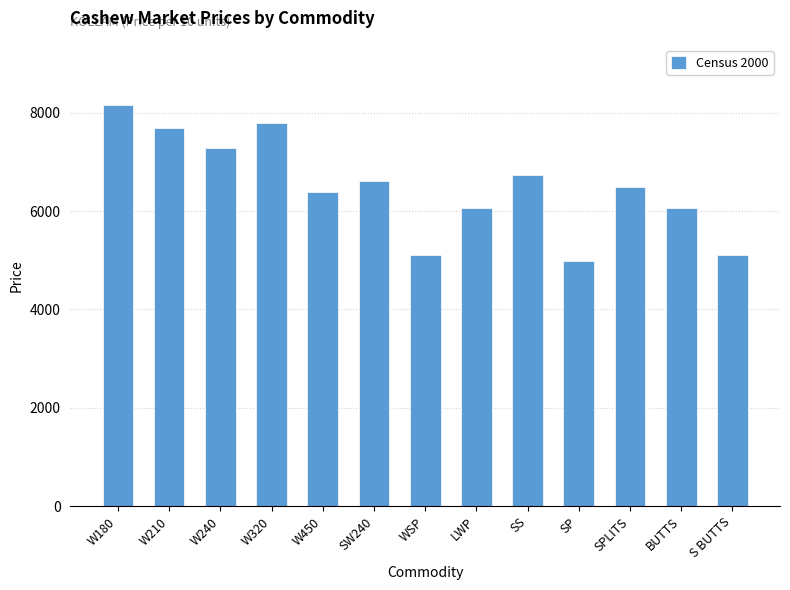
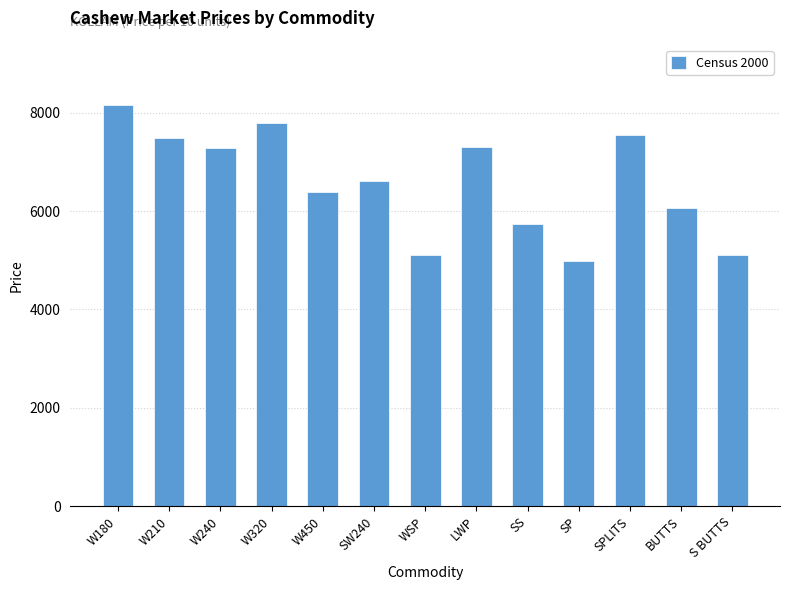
  {
    "W180": 8200,
-   "W210": 7700,
+   "W210": 7500,
    "W240": 7300,
    "W320": 7800,
    "W450": 6400,
    "SW240": 6600,
    "WSP": 5100,
-   "LWP": 6100,
-   "SS": 6700,
+   "LWP": 7300,
+   "SS": 5700,
    "SP": 5000,
-   "SPLITS": 6500,
+   "SPLITS": 7600,
    "BUTTS": 6100,
    "S BUTTS": 5100
  }
